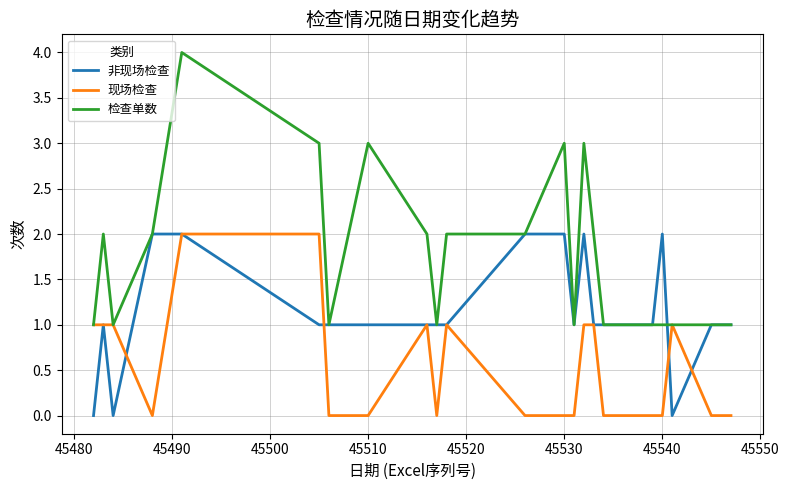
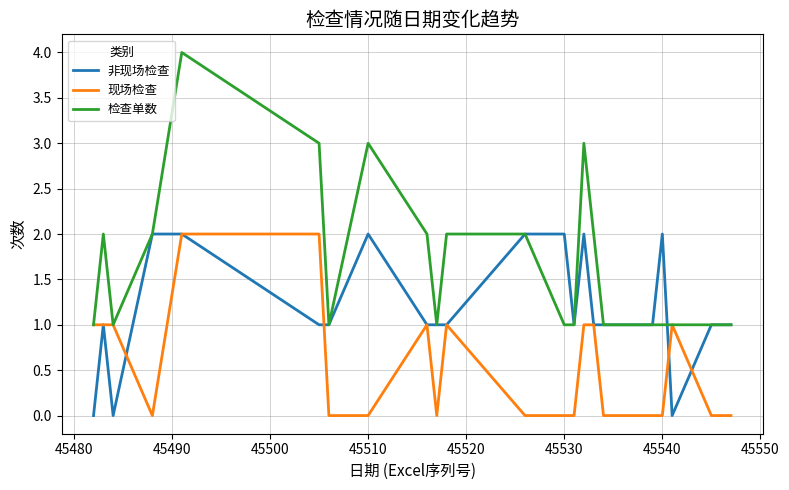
  {
    "非现场检查": {
-     "45510": 1,
+     "45510": 2,
      "45530": 2,
      "45540": 2
    },
    "现场检查": {
      "45510": 0,
      "45530": 0,
      "45540": 0
    },
    "检查单数": {
      "45510": 3,
-     "45530": 3,
+     "45530": 1,
      "45540": 1
    }
  }
